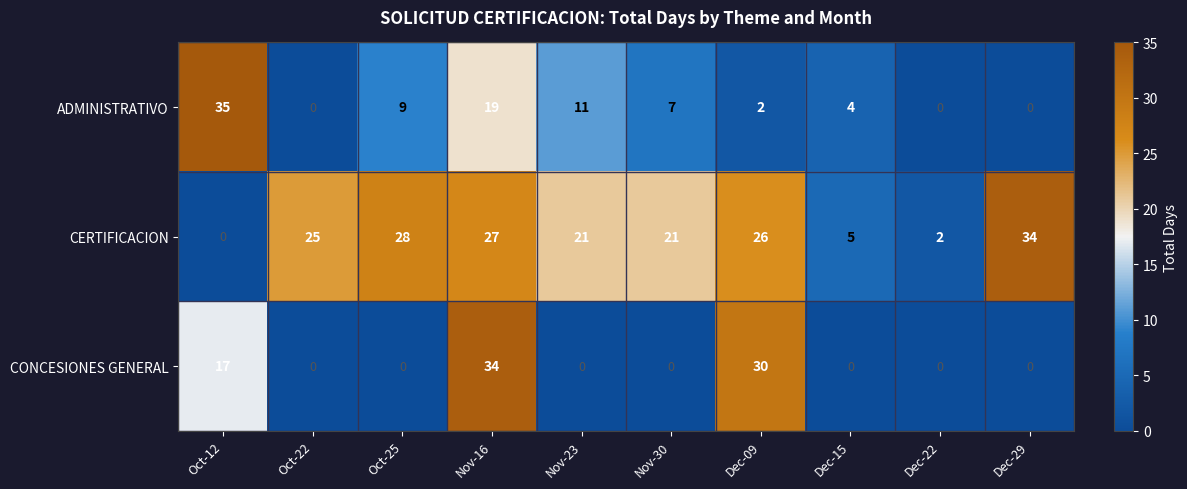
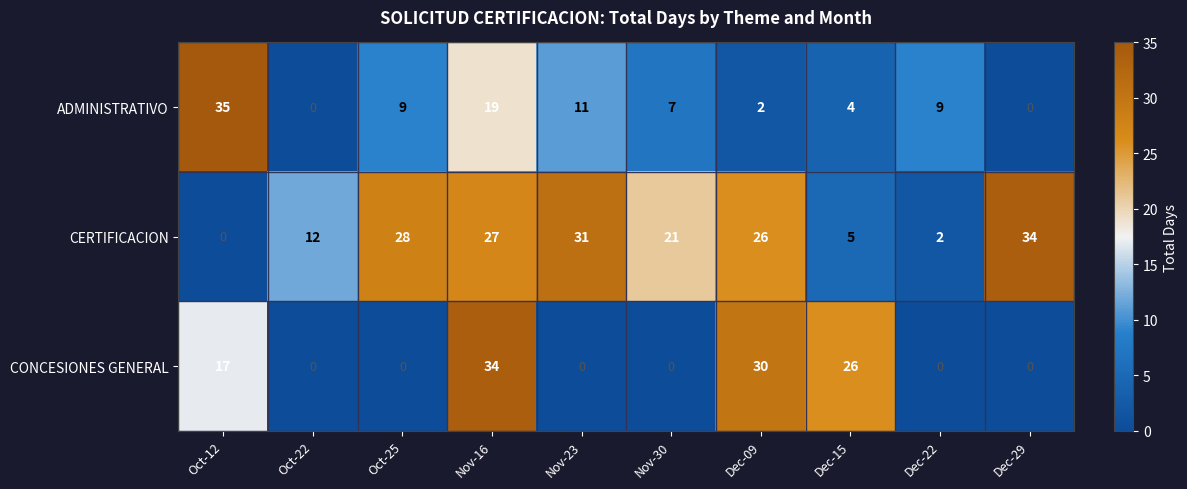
  {
    "ADMINISTRATIVO": {
      "Oct-12": 35,
      "Oct-22": 0,
      "Oct-25": 9,
      "Nov-16": 19,
      "Nov-23": 11,
      "Nov-30": 7,
      "Dec-09": 2,
      "Dec-15": 4,
-     "Dec-22": 0,
+     "Dec-22": 9,
      "Dec-29": 0
    },
    "CERTIFICACION": {
      "Oct-12": 0,
-     "Oct-22": 25,
+     "Oct-22": 12,
      "Oct-25": 28,
      "Nov-16": 27,
-     "Nov-23": 21,
+     "Nov-23": 31,
      "Nov-30": 21,
      "Dec-09": 26,
      "Dec-15": 5,
      "Dec-22": 2,
      "Dec-29": 34
    },
    "CONCESIONES GENERAL": {
      "Oct-22": 0,
      "Oct-25": 0,
      "Nov-16": 34,
      "Nov-23": 0,
      "Nov-30": 0,
      "Dec-09": 30,
-     "Dec-15": 0,
+     "Dec-15": 26,
      "Dec-22": 0,
      "Dec-29": 0
    }
  }
